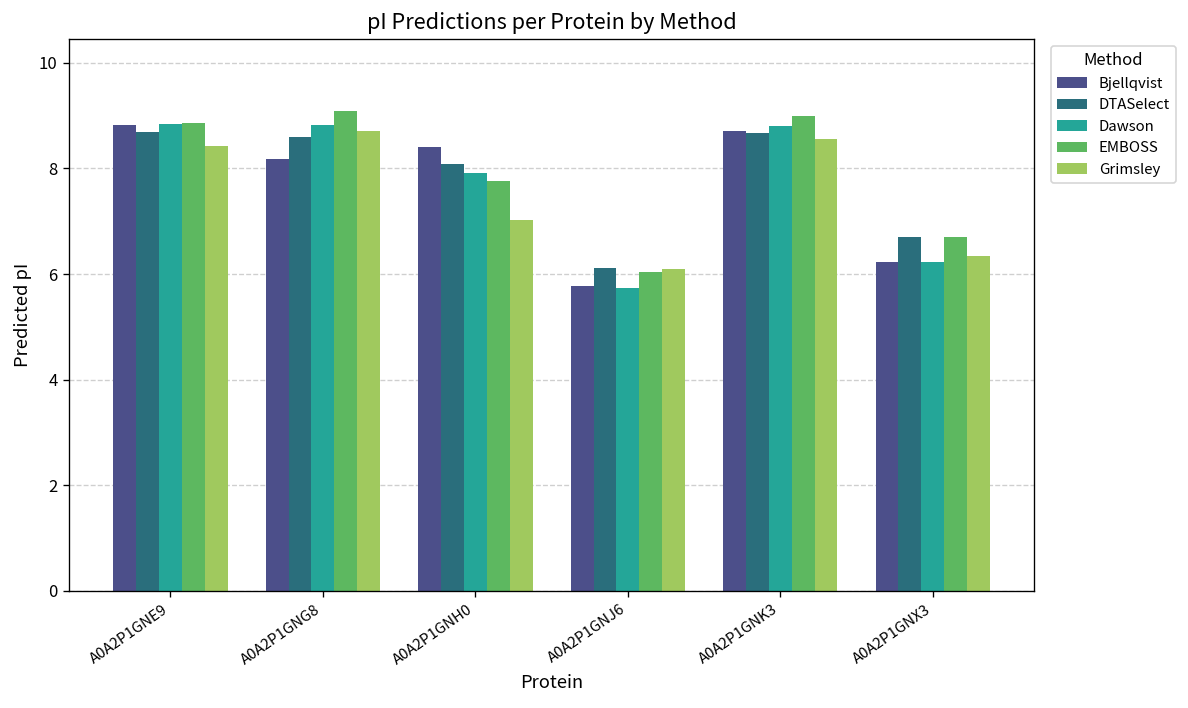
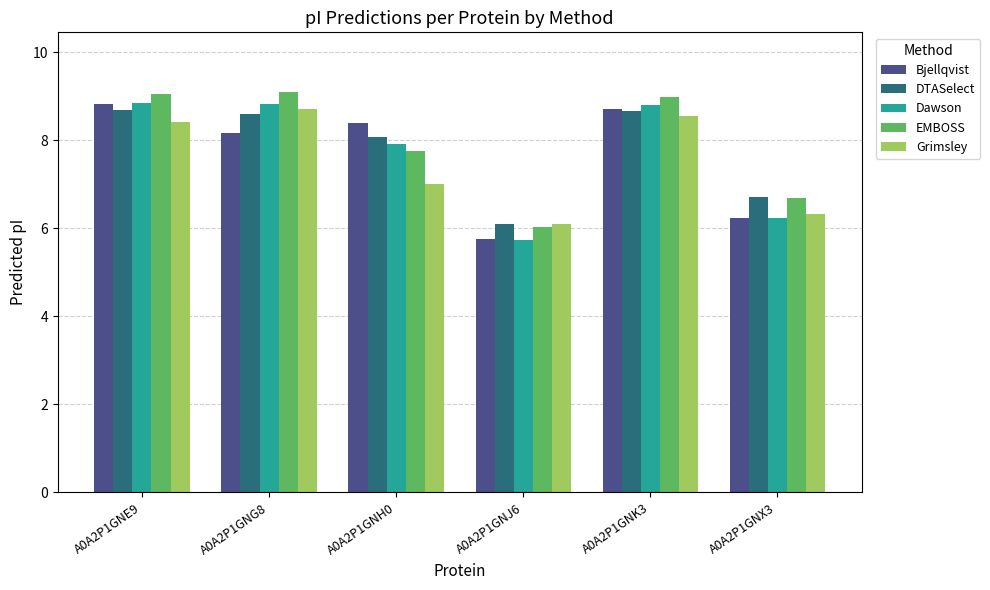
  {
    "Dawson": {
      "A0A2P1GNE9": 8.8,
      "A0A2P1GNG8": 8.8,
      "A0A2P1GNH0": 7.9,
      "A0A2P1GNJ6": 5.7,
      "A0A2P1GNK3": 8.8,
      "A0A2P1GNX3": 6.2
    },
    "EMBOSS": {
-     "A0A2P1GNE9": 8.9,
+     "A0A2P1GNE9": 9.0,
      "A0A2P1GNG8": 9.1,
      "A0A2P1GNH0": 7.8,
      "A0A2P1GNJ6": 6.0,
      "A0A2P1GNK3": 9.0,
      "A0A2P1GNX3": 6.7
    },
    "Grimsley": {
      "A0A2P1GNE9": 8.4,
      "A0A2P1GNG8": 8.7,
      "A0A2P1GNH0": 7.0,
      "A0A2P1GNJ6": 6.1,
      "A0A2P1GNK3": 8.6,
      "A0A2P1GNX3": 6.3
    }
  }
